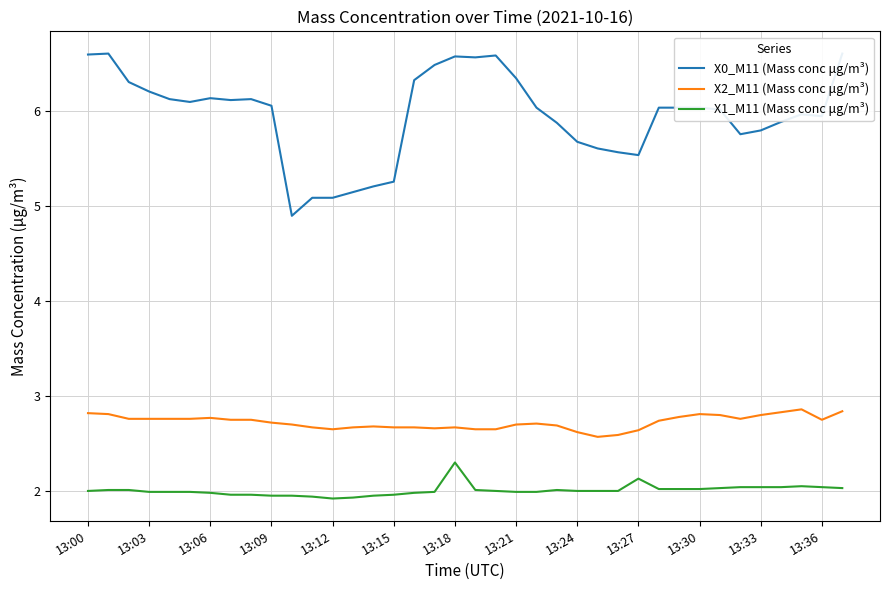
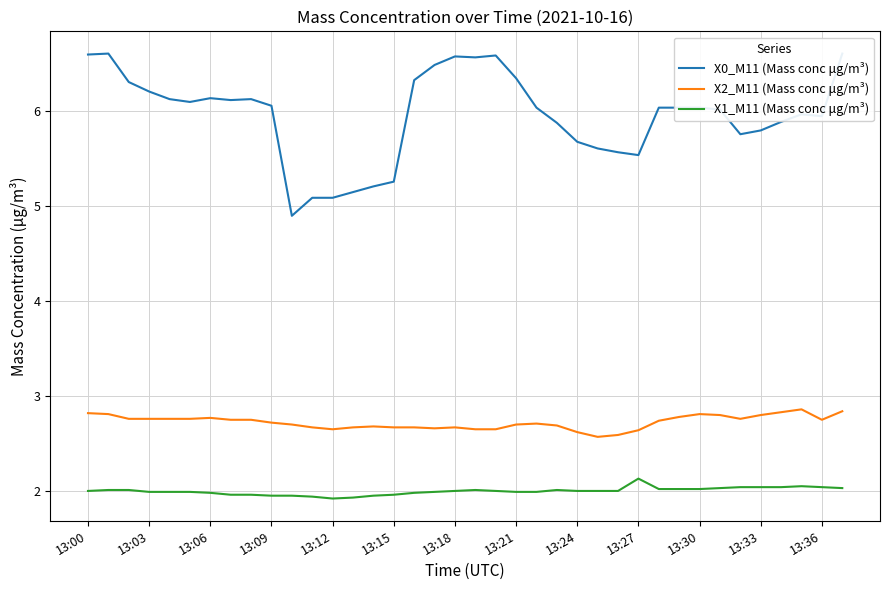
  {
    "X0_M11 (Mass conc μg/m³)": {
      "13:00": 6.6,
      "13:03": 6.2,
      "13:06": 6.1,
      "13:09": 6.1,
      "13:12": 5.1,
      "13:15": 5.3,
      "13:18": 6.6,
      "13:21": 6.4,
      "13:24": 5.7,
      "13:27": 5.5,
      "13:33": 5.8
    },
    "X2_M11 (Mass conc μg/m³)": {
      "13:00": 2.8,
      "13:03": 2.8,
      "13:06": 2.8,
      "13:09": 2.7,
      "13:12": 2.7,
      "13:15": 2.7,
      "13:18": 2.7,
      "13:21": 2.7,
      "13:24": 2.6,
      "13:27": 2.6,
      "13:30": 2.8,
      "13:33": 2.8,
      "13:36": 2.8
    },
    "X1_M11 (Mass conc μg/m³)": {
      "13:00": 2.0,
      "13:03": 2.0,
      "13:06": 2.0,
      "13:09": 2.0,
      "13:12": 1.9,
      "13:15": 2.0,
-     "13:18": 2.3,
+     "13:18": 2.0,
      "13:21": 2.0,
      "13:24": 2.0,
      "13:27": 2.1,
      "13:30": 2.0,
      "13:33": 2.0,
      "13:36": 2.0
    }
  }
